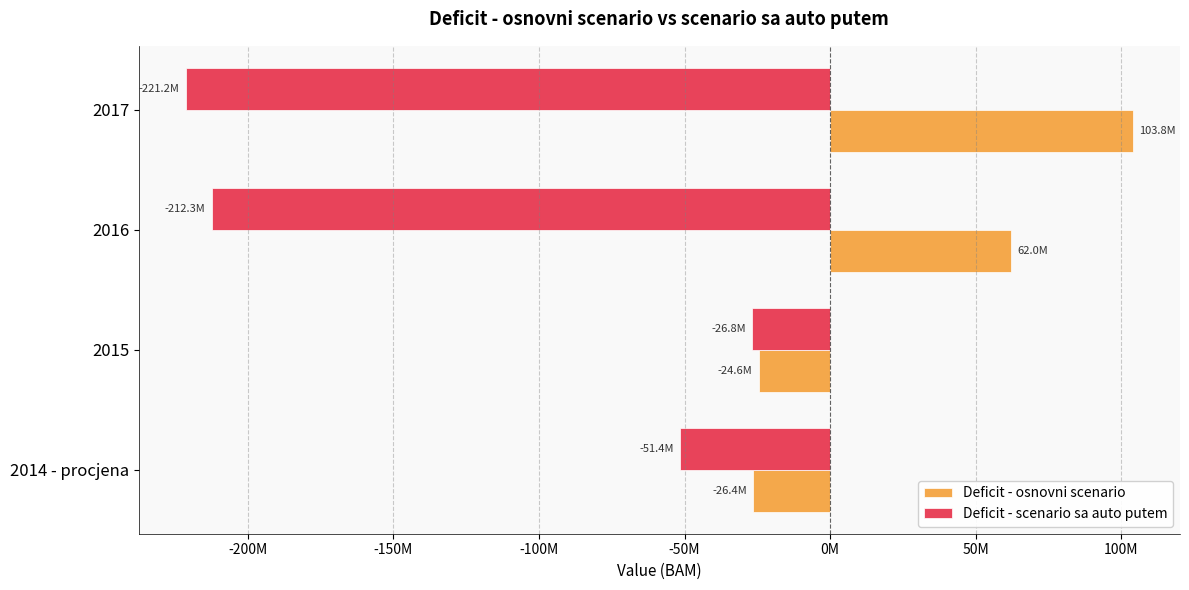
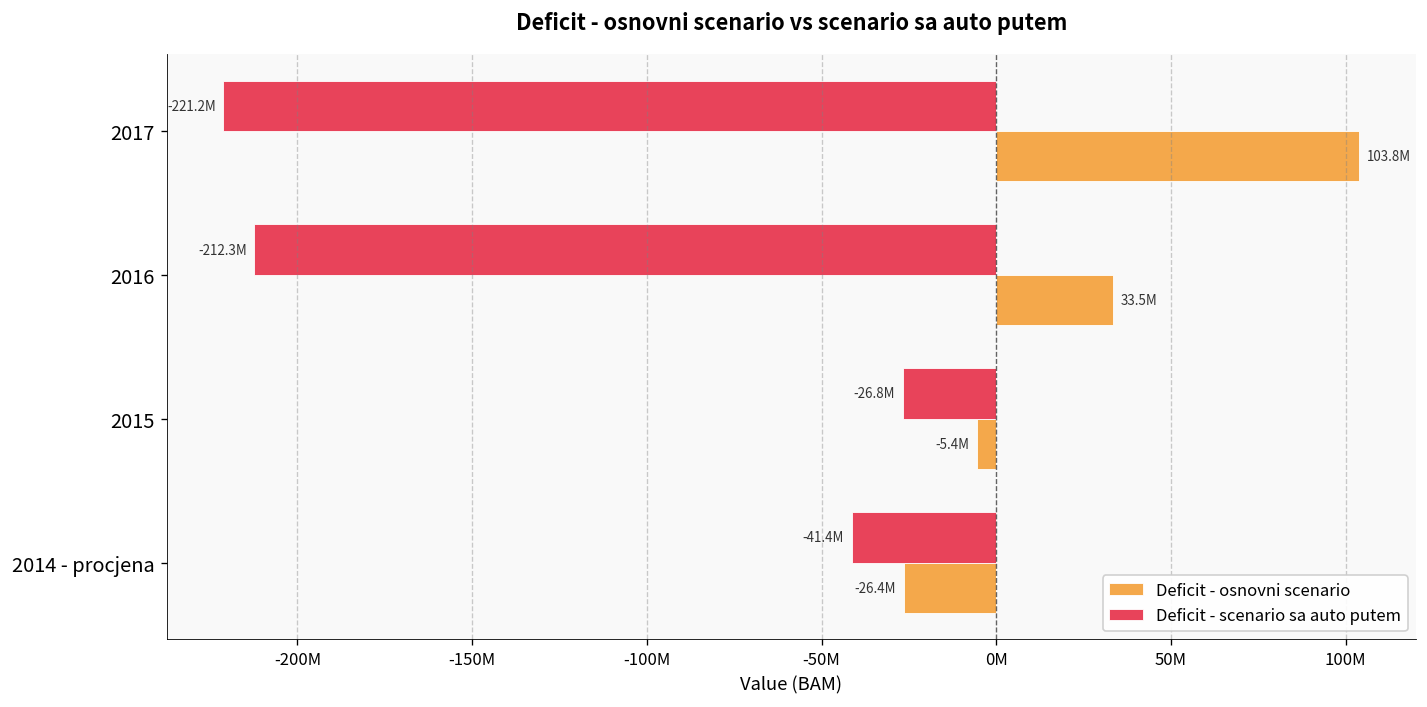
  {
    "Deficit - osnovni scenario": {
      "2017": "103.8M",
-     "2016": "62.0M",
-     "2015": "-24.6M",
+     "2016": "33.5M",
+     "2015": "-5.4M",
      "2014 - procjena": "-26.4M"
    },
    "Deficit - scenario sa auto putem": {
      "2017": "-221.2M",
      "2016": "-212.3M",
      "2015": "-26.8M",
-     "2014 - procjena": "-51.4M"
+     "2014 - procjena": "-41.4M"
    }
  }
